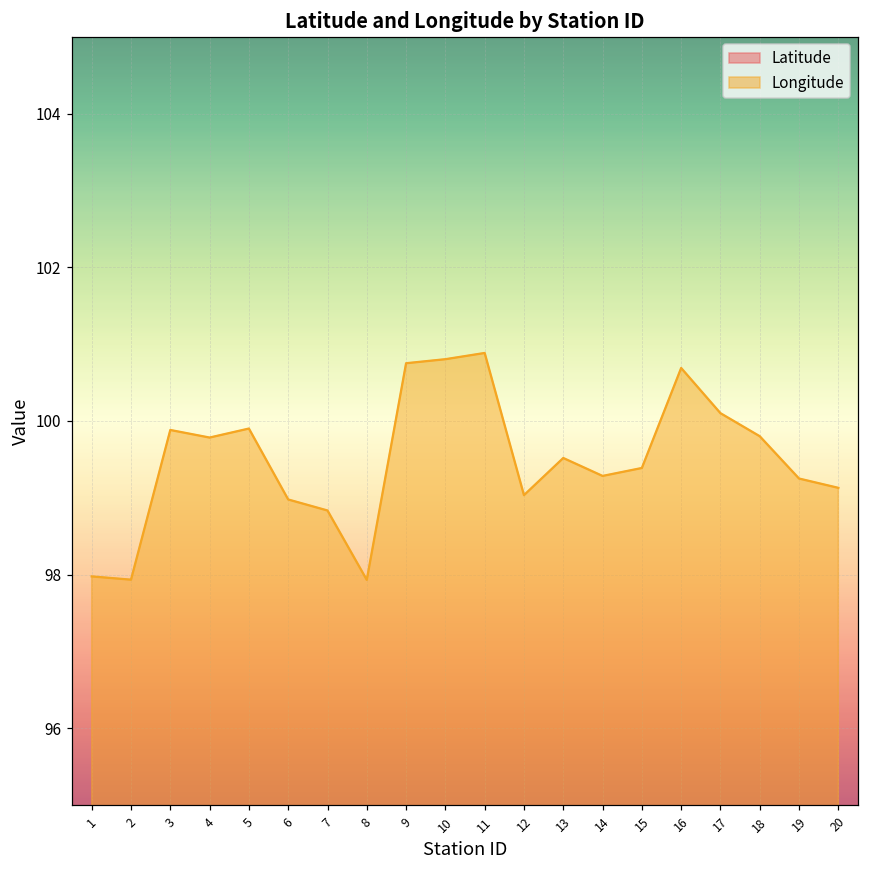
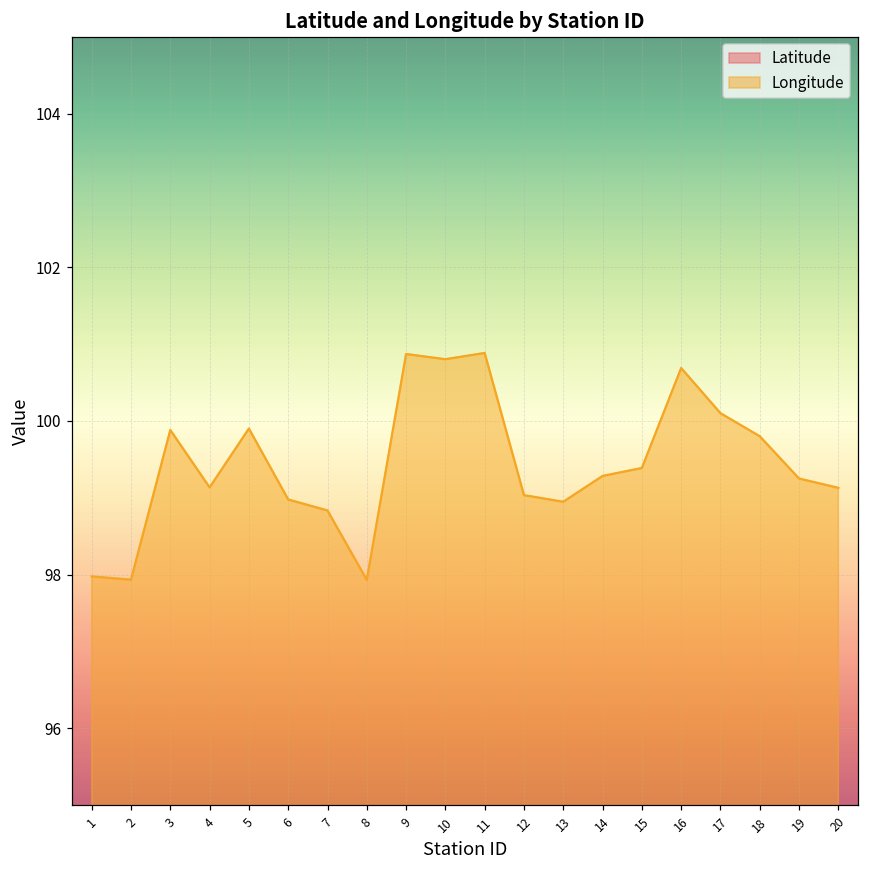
  {
    "Longitude": {
      "1": 98.0,
      "2": 97.9,
      "3": 99.9,
-     "4": 99.8,
+     "4": 99.1,
      "5": 99.9,
      "6": 99.0,
      "7": 98.8,
      "8": 97.9,
-     "9": 100.8,
+     "9": 100.9,
      "10": 100.8,
      "11": 100.9,
      "12": 99.0,
-     "13": 99.5,
+     "13": 98.9,
      "14": 99.3,
      "15": 99.4,
      "16": 100.7,
      "17": 100.1,
      "18": 99.8,
      "19": 99.2,
      "20": 99.1
    }
  }
